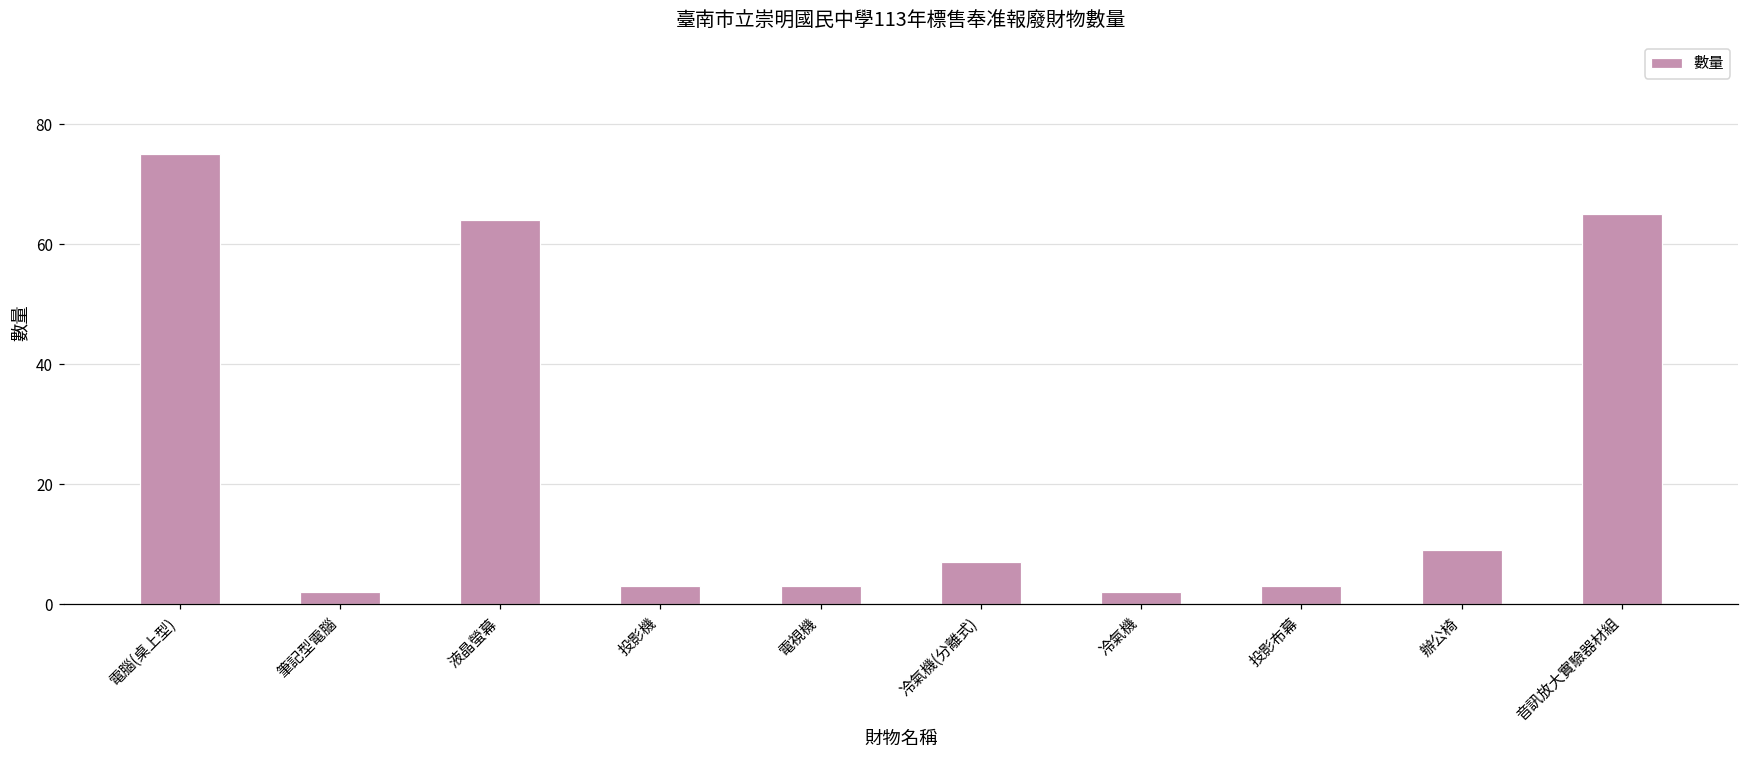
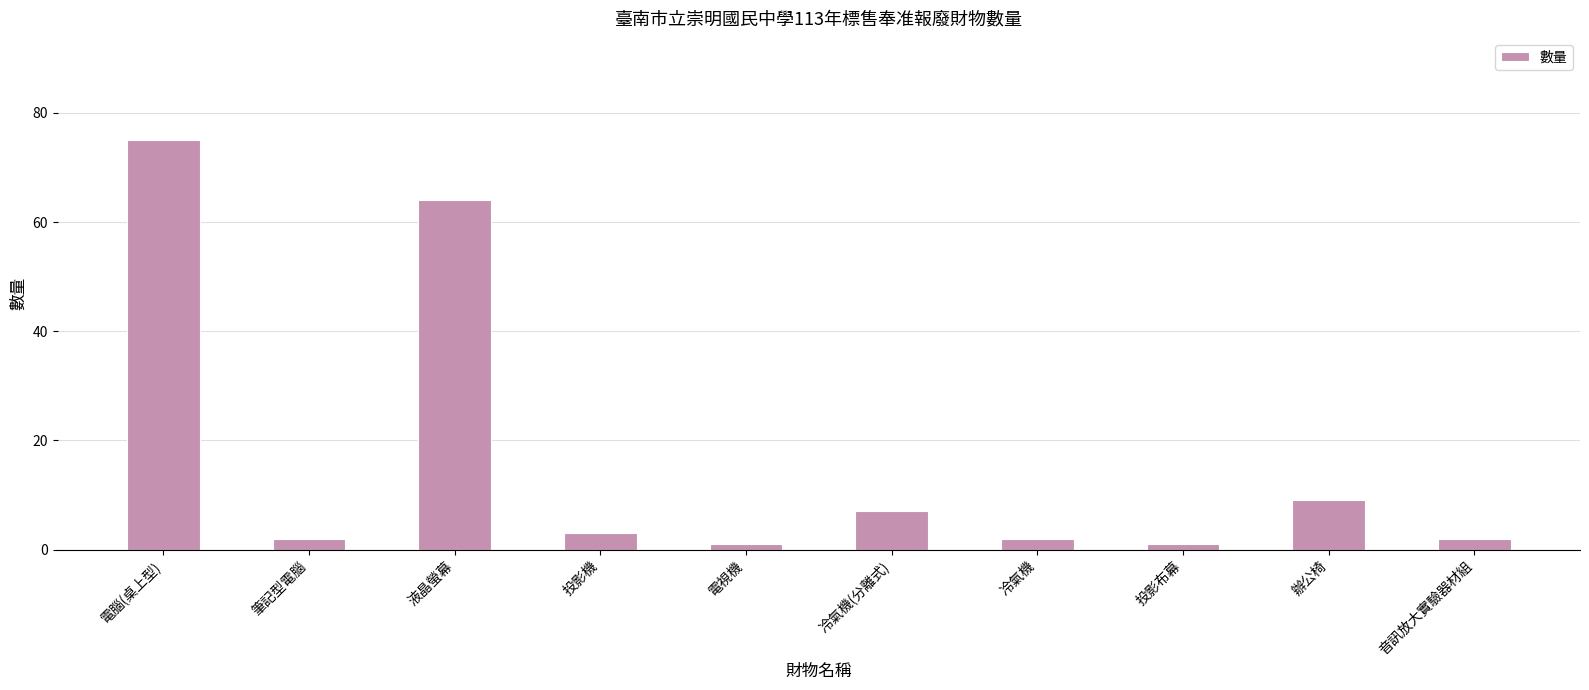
  {
    "電腦(桌上型)": 75,
    "筆記型電腦": 2,
    "液晶螢幕": 64,
    "投影機": 3,
-   "電視機": 3,
+   "電視機": 1,
    "冷氣機(分離式)": 7,
    "冷氣機": 2,
-   "投影布幕": 3,
+   "投影布幕": 1,
    "辦公椅": 9,
-   "音訊放大實驗器材組": 65
+   "音訊放大實驗器材組": 2
  }
